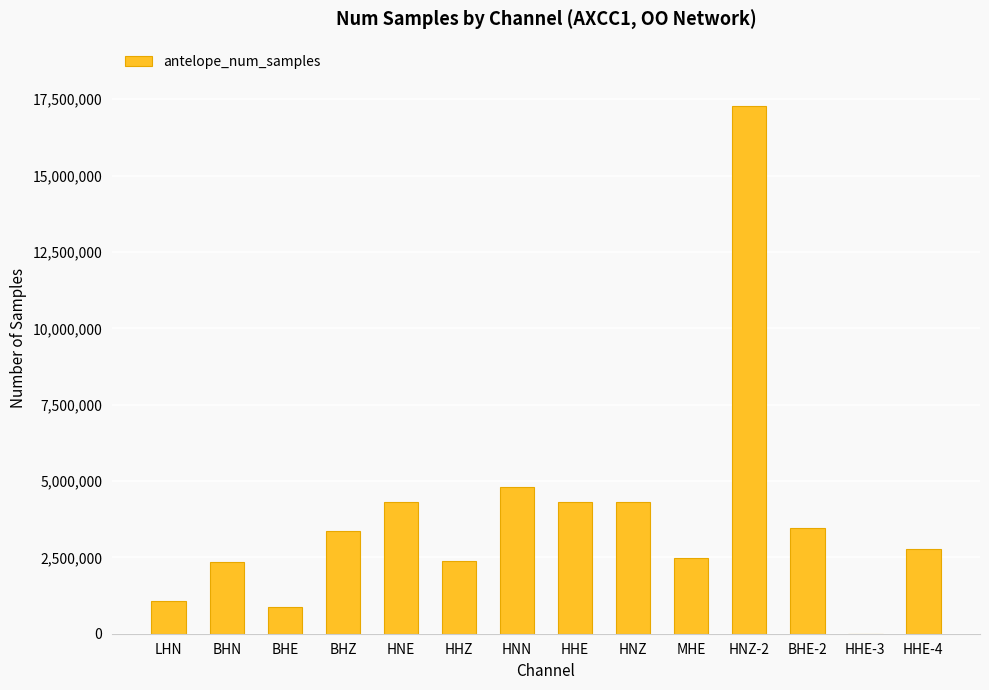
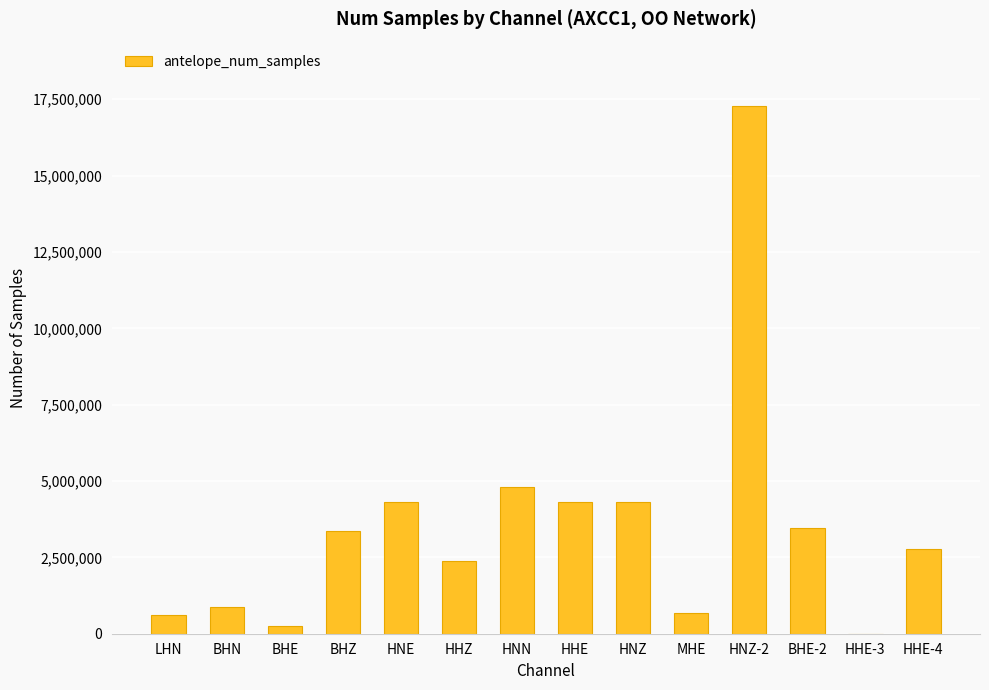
  {
-   "LHN": "1,100,000",
-   "BHN": "2,400,000",
-   "BHE": "900,000",
+   "LHN": "600,000",
+   "BHN": "900,000",
+   "BHE": "200,000",
    "BHZ": "3,400,000",
    "HNE": "4,300,000",
    "HHZ": "2,400,000",
    "HNN": "4,800,000",
    "HHE": "4,300,000",
    "HNZ": "4,300,000",
-   "MHE": "2,500,000",
+   "MHE": "700,000",
    "HNZ-2": "17,300,000",
    "BHE-2": "3,500,000",
    "HHE-4": "2,800,000"
  }
